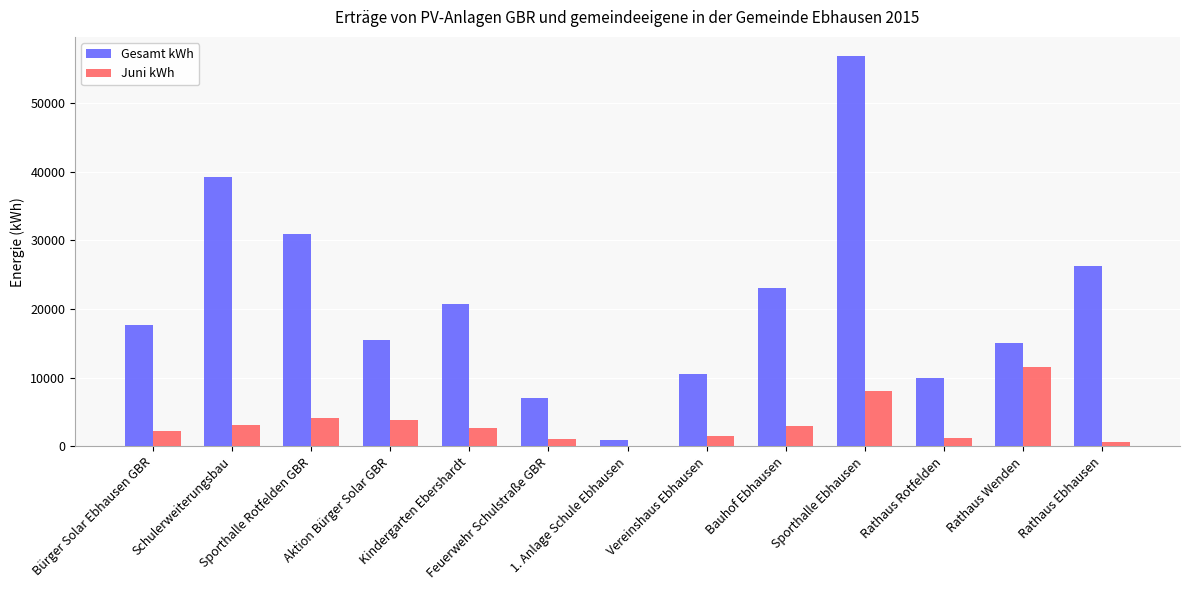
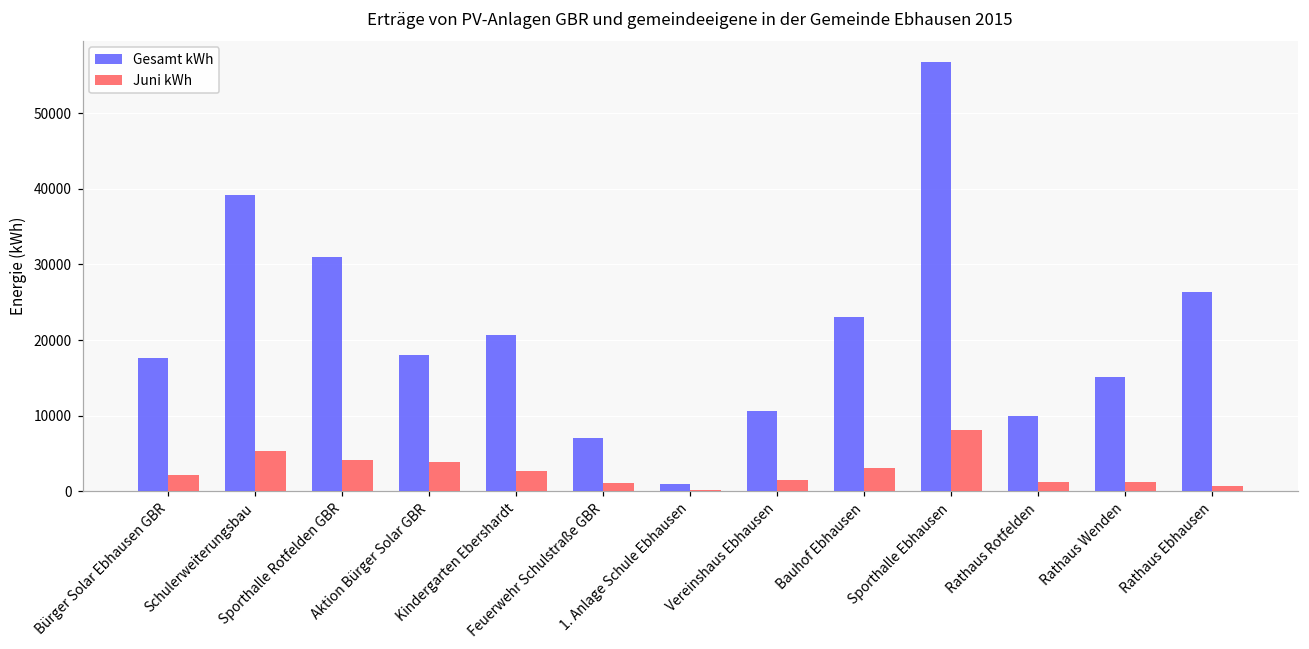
  {
    "Gesamt kWh": {
      "Bürger Solar Ebhausen GBR": 18000,
      "Schulerweiterungsbau": 39000,
      "Sporthalle Rotfelden GBR": 31000,
-     "Aktion Bürger Solar GBR": 16000,
+     "Aktion Bürger Solar GBR": 18000,
      "Kindergarten Ebershardt": 21000,
      "Feuerwehr Schulstraße GBR": 7000,
      "1. Anlage Schule Ebhausen": 1000,
      "Vereinshaus Ebhausen": 11000,
      "Bauhof Ebhausen": 23000,
      "Sporthalle Ebhausen": 57000,
      "Rathaus Rotfelden": 10000,
      "Rathaus Wenden": 15000,
      "Rathaus Ebhausen": 26000
    },
    "Juni kWh": {
      "Bürger Solar Ebhausen GBR": 2000,
-     "Schulerweiterungsbau": 3000,
+     "Schulerweiterungsbau": 5000,
      "Sporthalle Rotfelden GBR": 4000,
      "Aktion Bürger Solar GBR": 4000,
      "Kindergarten Ebershardt": 3000,
      "Feuerwehr Schulstraße GBR": 1000,
      "Vereinshaus Ebhausen": 2000,
      "Bauhof Ebhausen": 3000,
      "Sporthalle Ebhausen": 8000,
      "Rathaus Rotfelden": 1000,
-     "Rathaus Wenden": 12000,
+     "Rathaus Wenden": 1000,
      "Rathaus Ebhausen": 1000
    }
  }
